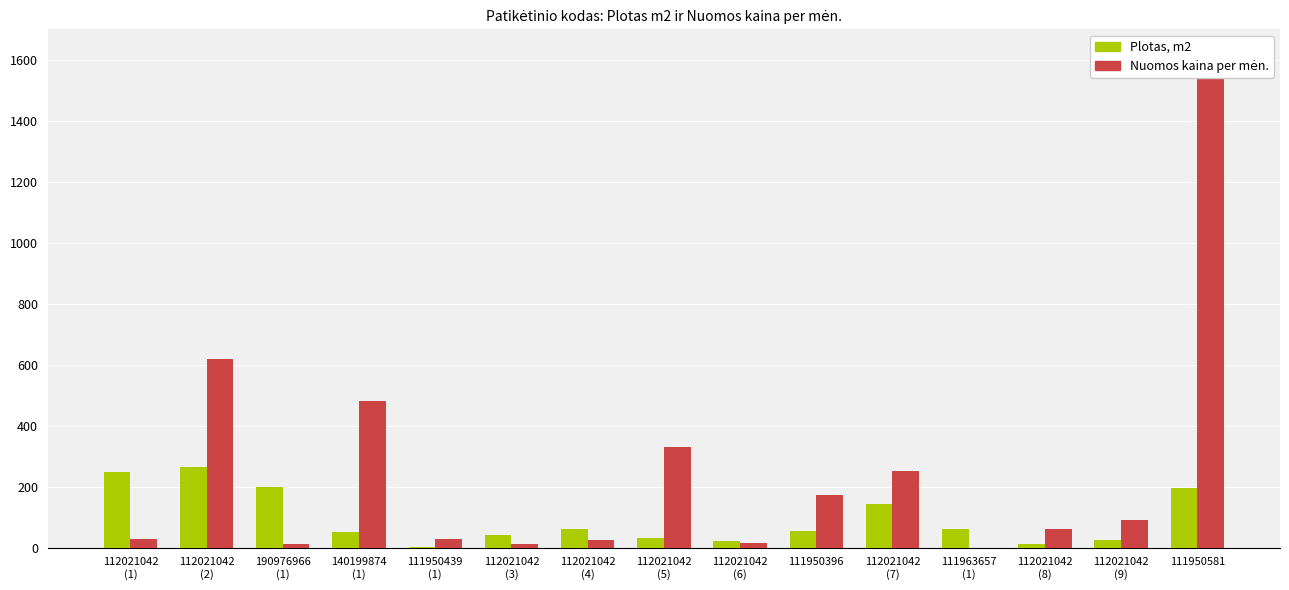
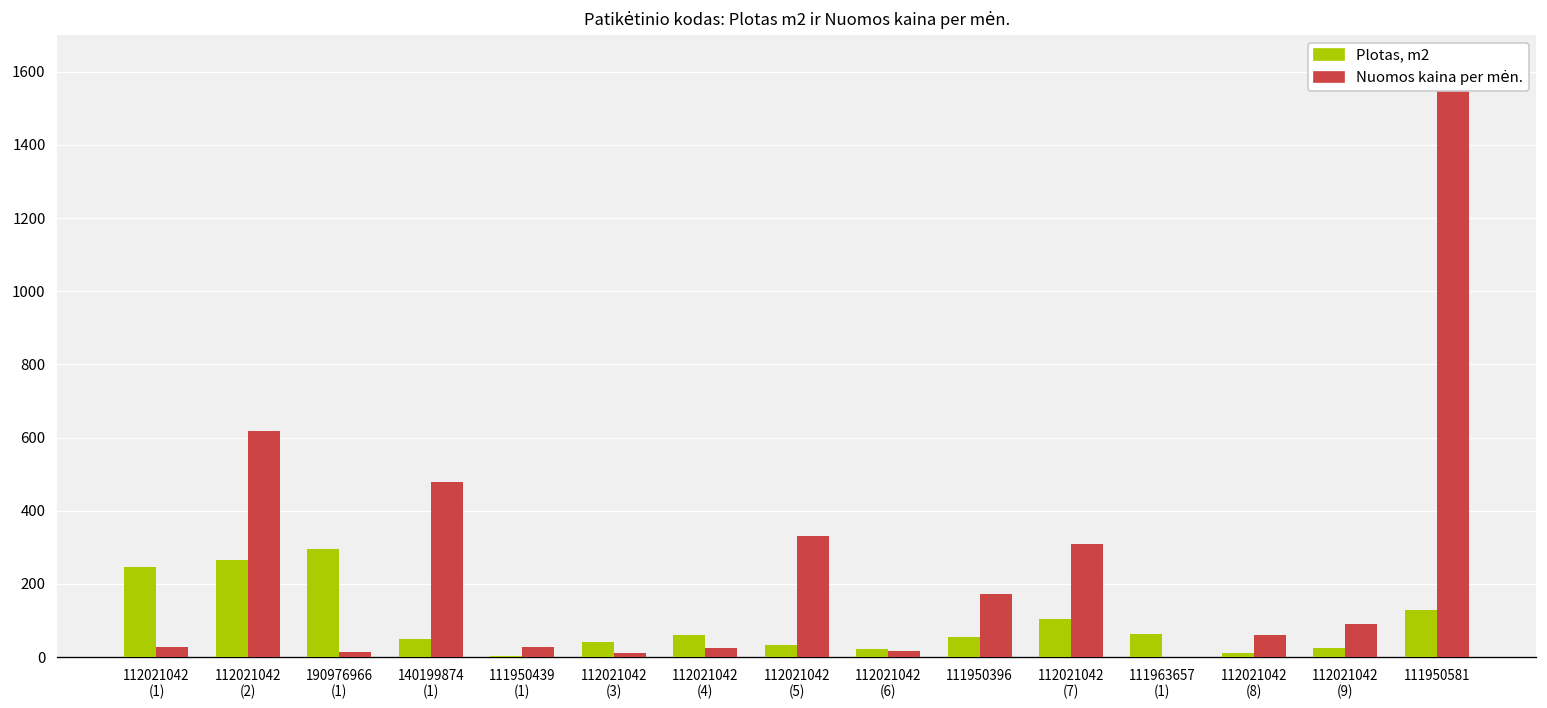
  {
    "Plotas, m2": {
      "112021042 (1)": 250,
      "112021042 (2)": 260,
-     "190976966 (1)": 200,
+     "190976966 (1)": 290,
      "140199874 (1)": 50,
      "112021042 (3)": 40,
      "112021042 (4)": 60,
      "112021042 (5)": 30,
      "112021042 (6)": 20,
      "111950396": 50,
-     "112021042 (7)": 140,
+     "112021042 (7)": 100,
      "111963657 (1)": 60,
      "112021042 (8)": 10,
      "112021042 (9)": 20,
-     "111950581": 190
+     "111950581": 130
    },
    "Nuomos kaina per mėn.": {
      "112021042 (1)": 30,
      "112021042 (2)": 620,
      "190976966 (1)": 10,
      "140199874 (1)": 480,
      "111950439 (1)": 30,
      "112021042 (3)": 10,
      "112021042 (4)": 30,
      "112021042 (5)": 330,
      "112021042 (6)": 20,
      "111950396": 170,
-     "112021042 (7)": 250,
+     "112021042 (7)": 310,
      "111963657 (1)": 0,
      "112021042 (8)": 60,
      "112021042 (9)": 90
    }
  }
